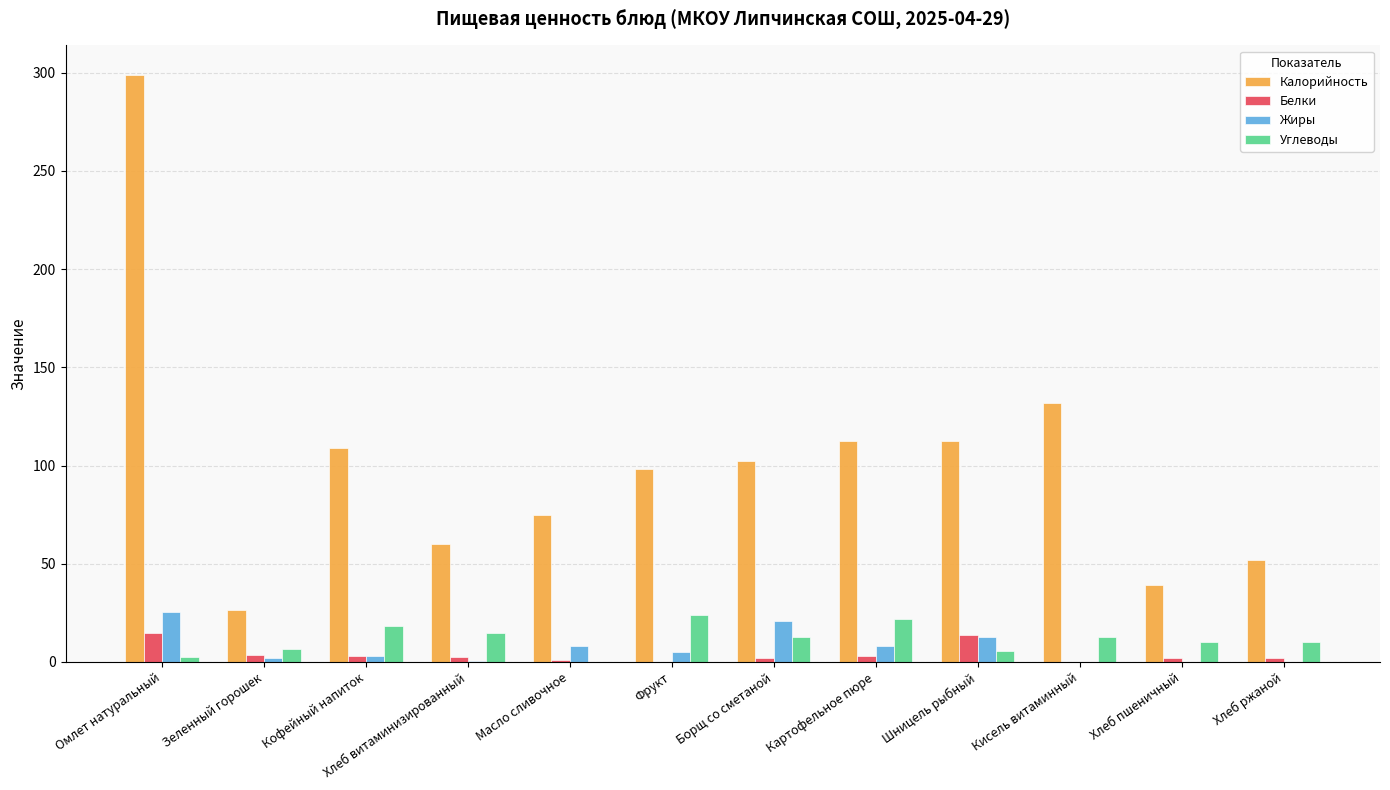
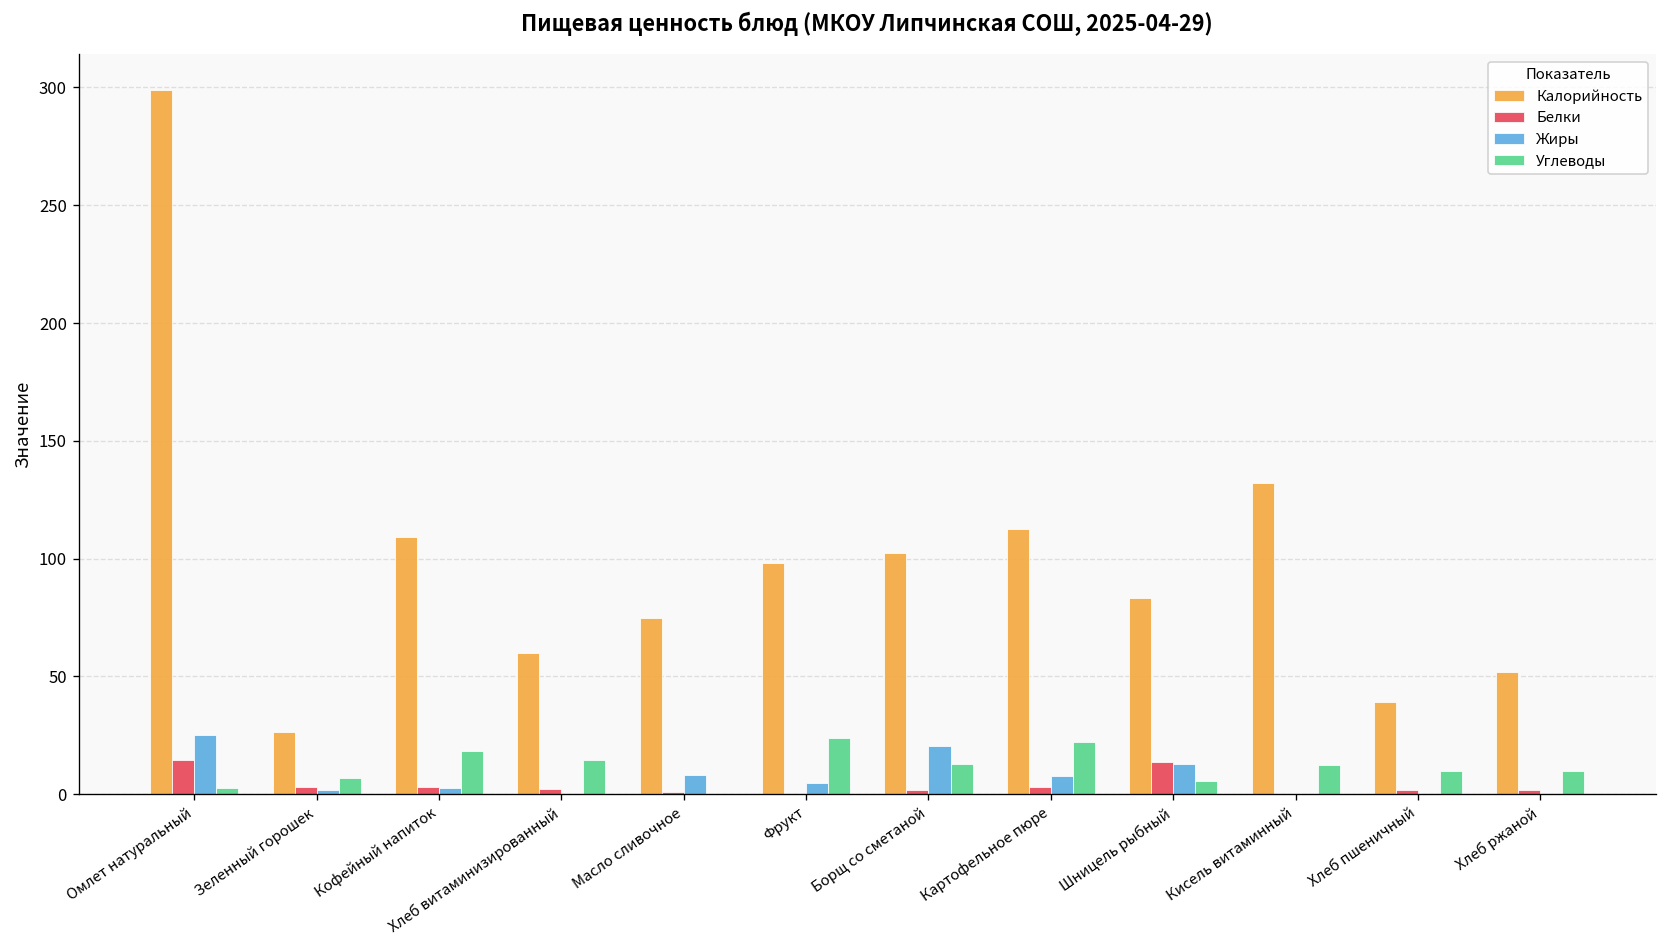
  {
    "Калорийность": {
      "Омлет натуральный": 299,
      "Зеленный горошек": 27,
      "Кофейный напиток": 109,
      "Хлеб витаминизированный": 60,
      "Масло сливочное": 75,
      "Фрукт": 98,
      "Борщ со сметаной": 103,
      "Картофельное пюре": 113,
-     "Шницель рыбный": 112,
+     "Шницель рыбный": 83,
      "Кисель витаминный": 132,
      "Хлеб пшеничный": 39,
      "Хлеб ржаной": 52
    },
    "Белки": {
      "Омлет натуральный": 15,
      "Зеленный горошек": 3,
      "Кофейный напиток": 3,
      "Хлеб витаминизированный": 2,
      "Фрукт": 0,
      "Борщ со сметаной": 2,
      "Картофельное пюре": 3,
      "Шницель рыбный": 14,
      "Хлеб пшеничный": 2,
      "Хлеб ржаной": 2
    },
    "Жиры": {
      "Омлет натуральный": 25,
      "Зеленный горошек": 2,
      "Кофейный напиток": 3,
      "Масло сливочное": 8,
      "Фрукт": 5,
      "Борщ со сметаной": 21,
      "Картофельное пюре": 8,
      "Шницель рыбный": 13,
      "Кисель витаминный": 0,
      "Хлеб пшеничный": 0,
      "Хлеб ржаной": 0
    },
    "Углеводы": {
      "Омлет натуральный": 3,
      "Зеленный горошек": 7,
      "Кофейный напиток": 19,
      "Хлеб витаминизированный": 15,
      "Фрукт": 24,
      "Борщ со сметаной": 13,
      "Картофельное пюре": 22,
      "Шницель рыбный": 6,
      "Кисель витаминный": 13,
      "Хлеб пшеничный": 10,
      "Хлеб ржаной": 10
    }
  }
